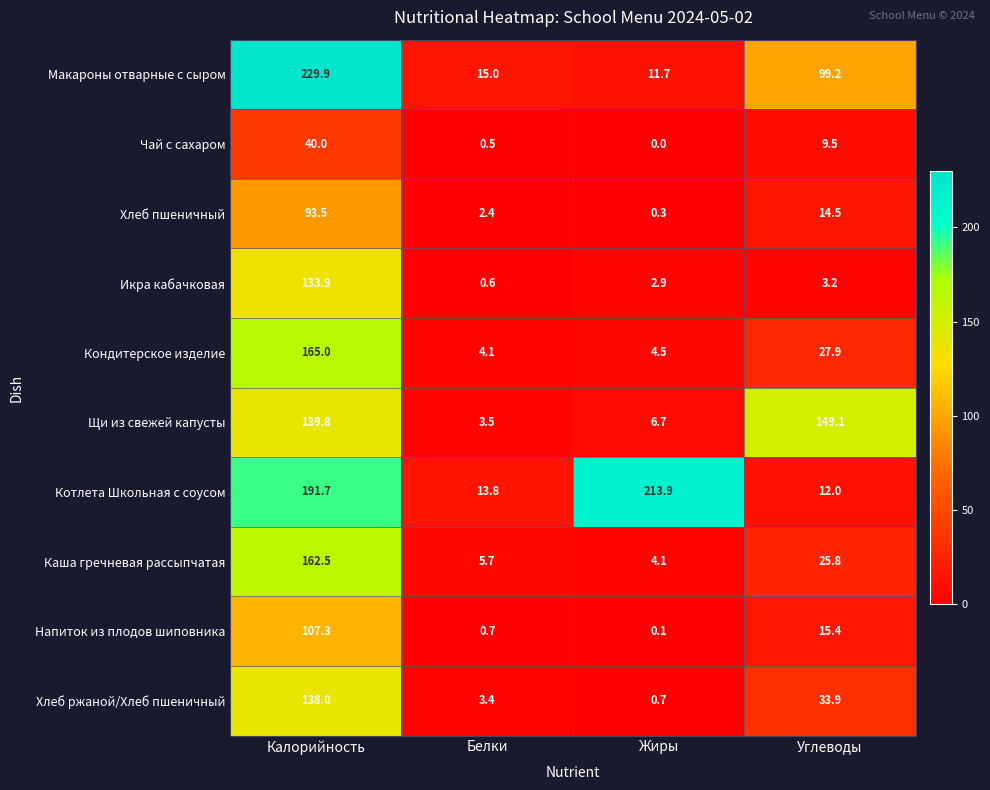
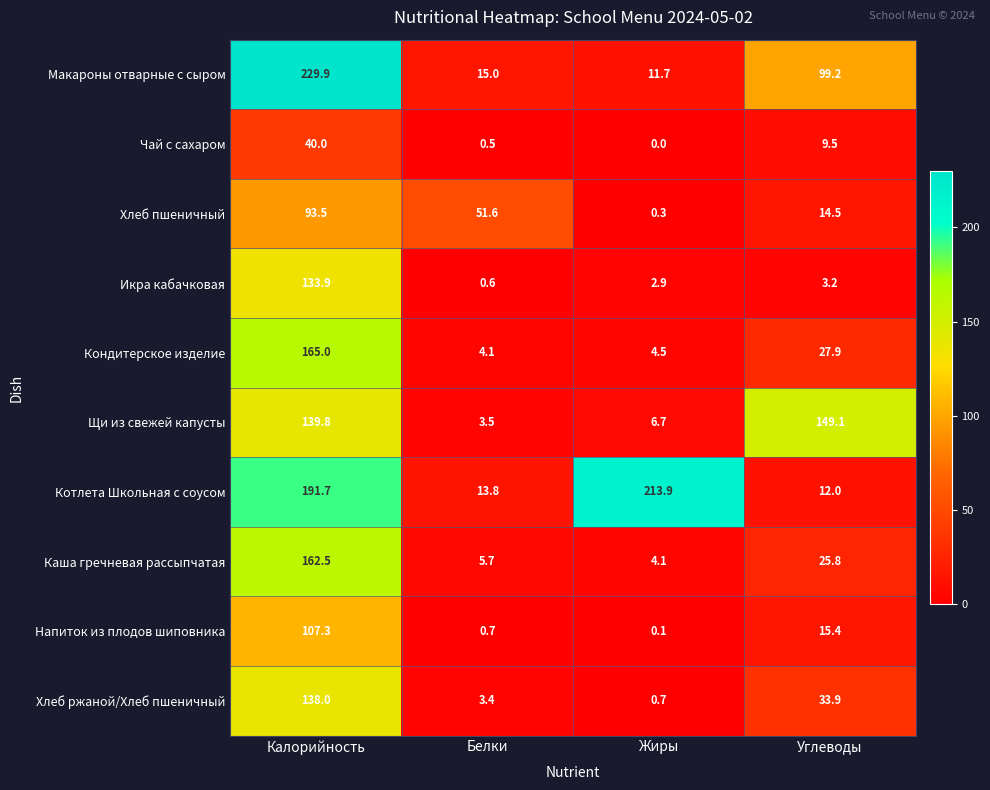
  {
    "Макароны отварные с сыром": {
      "Калорийность": 229.9,
      "Белки": 15.0,
      "Жиры": 11.7,
      "Углеводы": 99.2
    },
    "Чай с сахаром": {
      "Калорийность": 40.0,
      "Белки": 0.5,
      "Жиры": 0.0,
      "Углеводы": 9.5
    },
    "Хлеб пшеничный": {
      "Калорийность": 93.5,
-     "Белки": 2.4,
+     "Белки": 51.6,
      "Жиры": 0.3,
      "Углеводы": 14.5
    },
    "Икра кабачковая": {
      "Калорийность": 133.9,
      "Белки": 0.6,
      "Жиры": 2.9,
      "Углеводы": 3.2
    },
    "Кондитерское изделие": {
      "Калорийность": 165.0,
      "Белки": 4.1,
      "Жиры": 4.5,
      "Углеводы": 27.9
    },
    "Щи из свежей капусты": {
      "Калорийность": 139.8,
      "Белки": 3.5,
      "Жиры": 6.7,
      "Углеводы": 149.1
    },
    "Котлета Школьная с соусом": {
      "Калорийность": 191.7,
      "Белки": 13.8,
      "Жиры": 213.9,
      "Углеводы": 12.0
    },
    "Каша гречневая рассыпчатая": {
      "Калорийность": 162.5,
      "Белки": 5.7,
      "Жиры": 4.1,
      "Углеводы": 25.8
    },
    "Напиток из плодов шиповника": {
      "Калорийность": 107.3,
      "Белки": 0.7,
      "Жиры": 0.1,
      "Углеводы": 15.4
    },
    "Хлеб ржаной/Хлеб пшеничный": {
      "Калорийность": 138.0,
      "Белки": 3.4,
      "Жиры": 0.7,
      "Углеводы": 33.9
    }
  }
